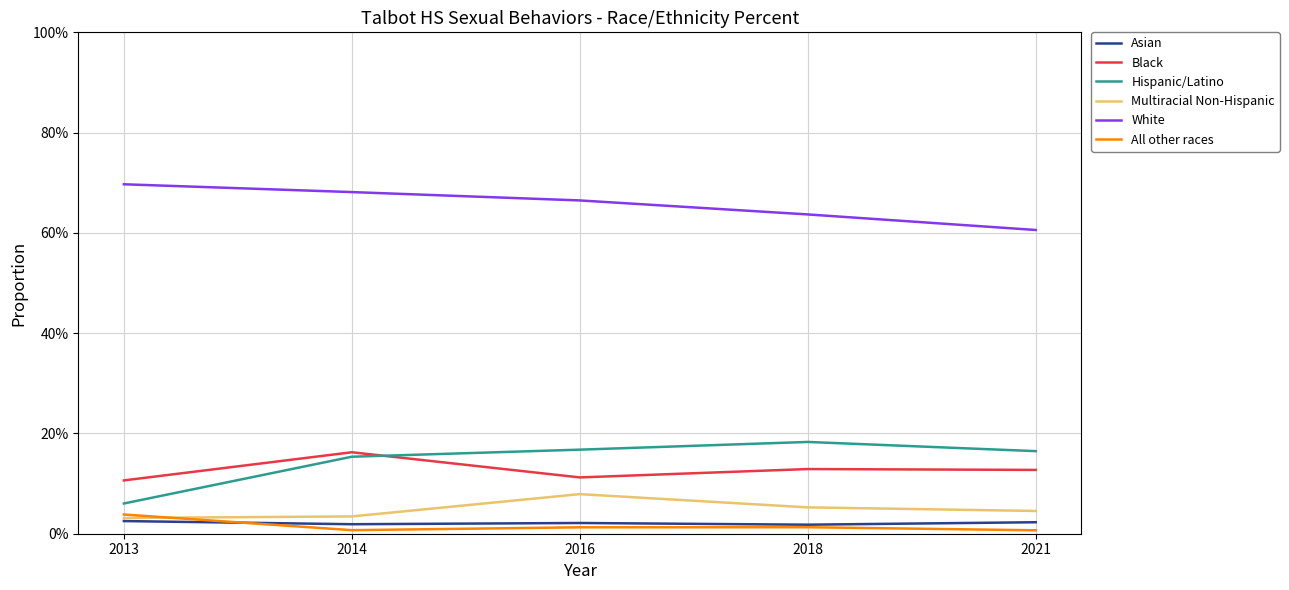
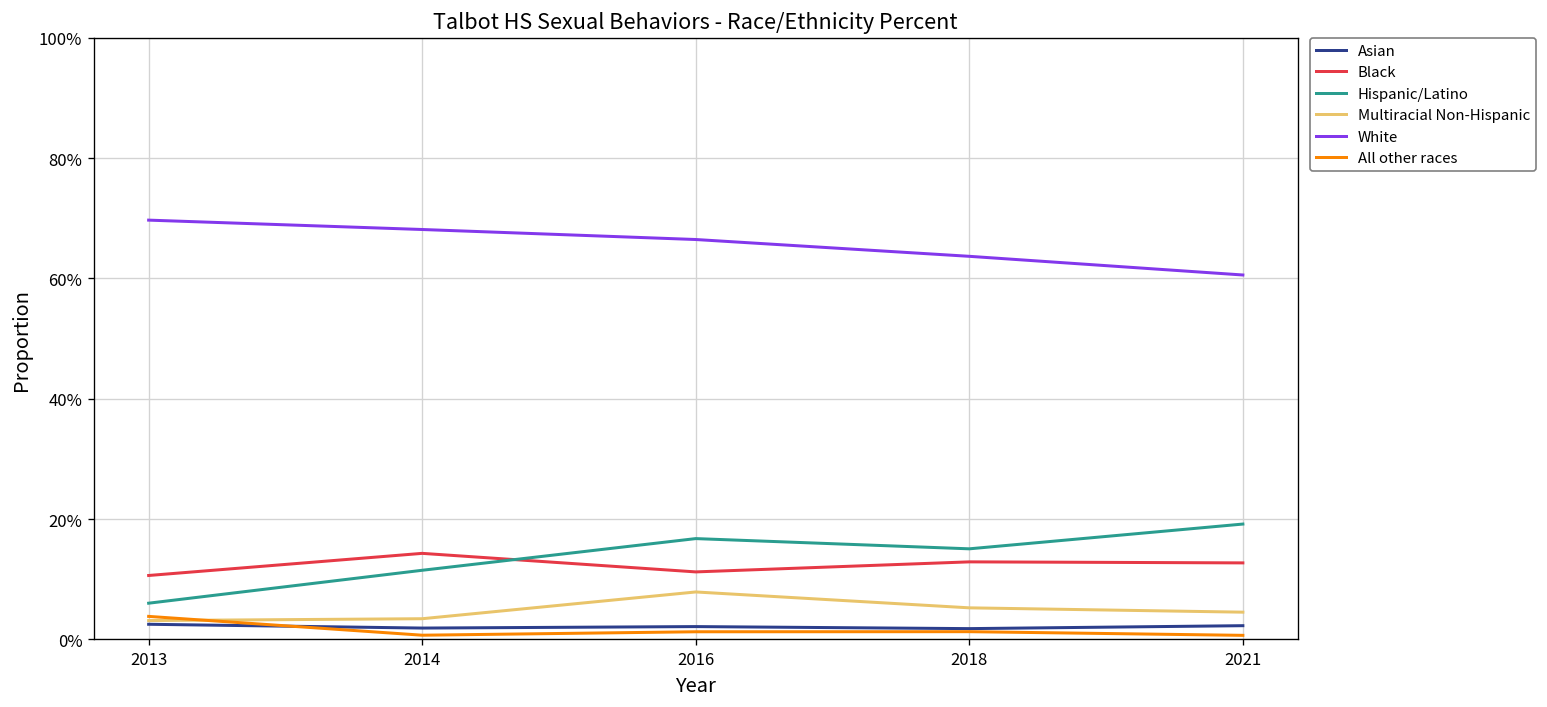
  {
    "Asian": {
      "2013": "3%",
      "2014": "2%",
      "2016": "2%",
      "2021": "2%"
    },
    "Black": {
      "2013": "11%",
-     "2014": "16%",
+     "2014": "14%",
      "2016": "11%",
      "2018": "13%",
      "2021": "13%"
    },
    "Hispanic/Latino": {
      "2013": "6%",
-     "2014": "15%",
+     "2014": "11%",
      "2016": "17%",
-     "2018": "18%",
-     "2021": "16%"
+     "2018": "15%",
+     "2021": "19%"
    },
    "Multiracial Non-Hispanic": {
      "2013": "3%",
      "2014": "3%",
      "2016": "8%",
      "2018": "5%",
      "2021": "5%"
    },
    "White": {
      "2013": "70%",
      "2014": "68%",
      "2016": "66%",
      "2018": "64%",
      "2021": "61%"
    },
    "All other races": {
      "2013": "4%",
      "2014": "1%",
      "2016": "1%",
      "2021": "1%"
    }
  }
